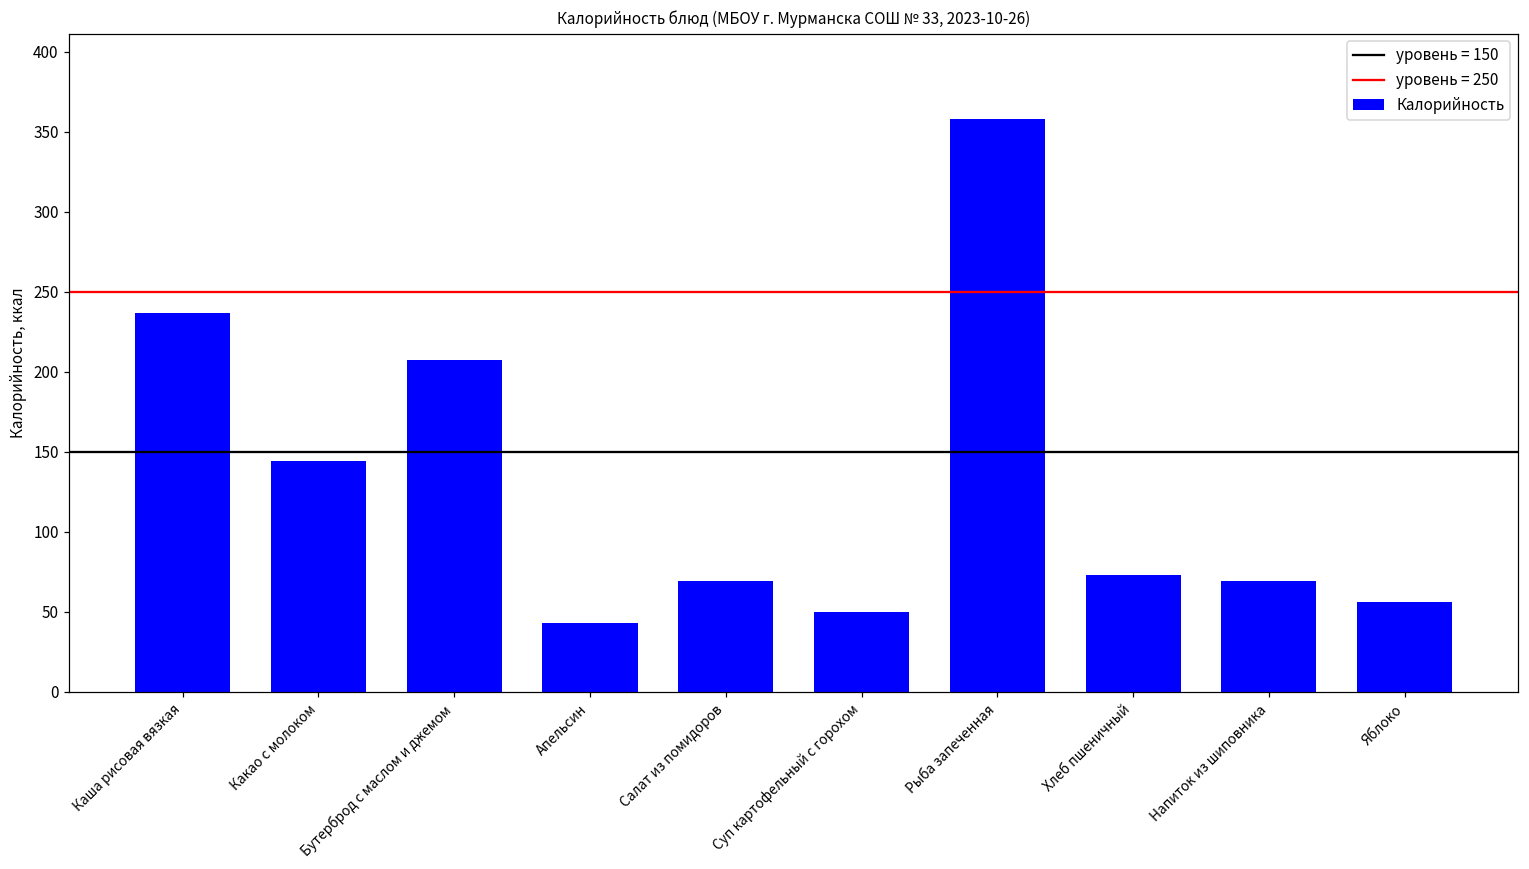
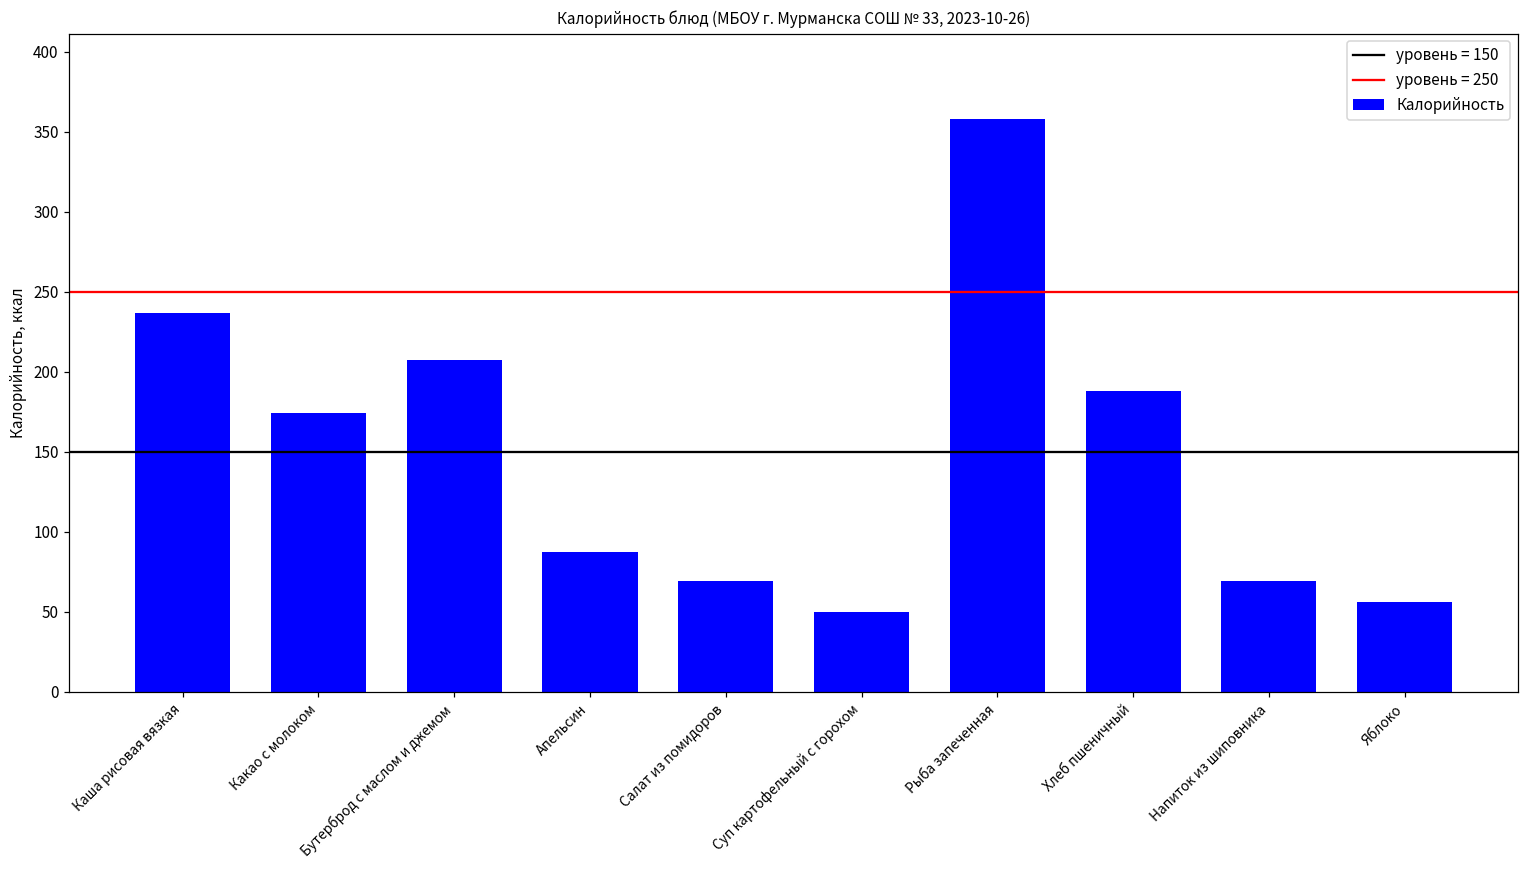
  {
    "Каша рисовая вязкая": 237,
-   "Какао с молоком": 144,
+   "Какао с молоком": 174,
    "Бутерброд с маслом и джемом": 208,
-   "Апельсин": 43,
+   "Апельсин": 88,
    "Салат из помидоров": 69,
    "Суп картофельный с горохом": 50,
    "Рыба запеченная": 358,
-   "Хлеб пшеничный": 73,
+   "Хлеб пшеничный": 188,
    "Напиток из шиповника": 69,
    "Яблоко": 56
  }
